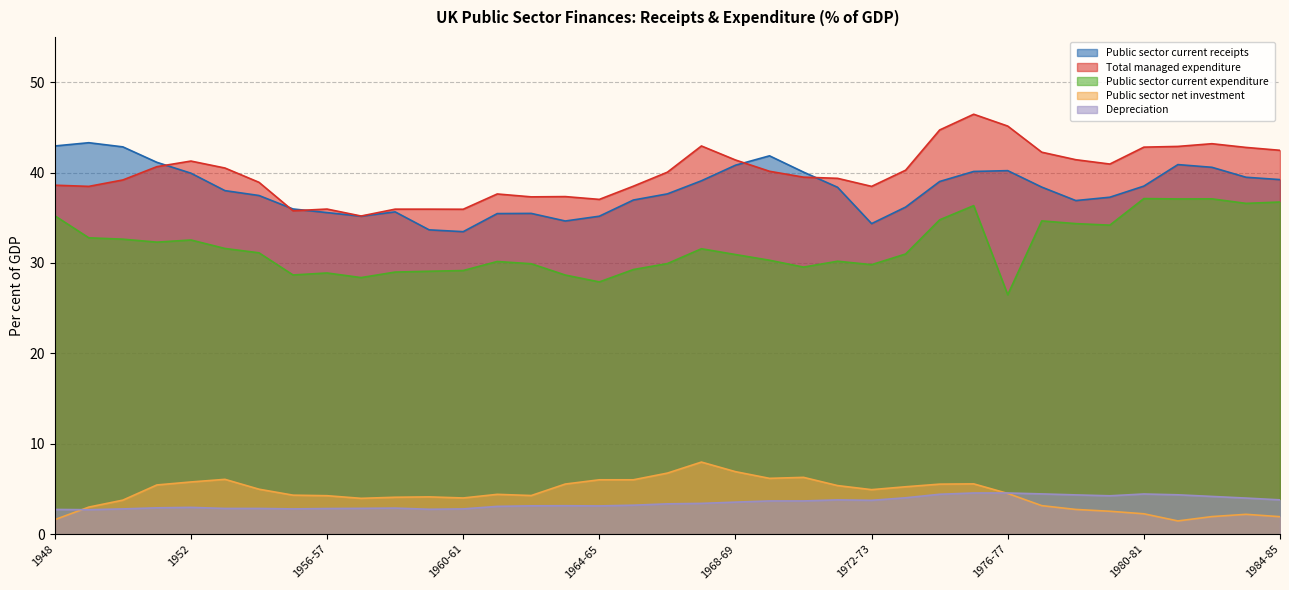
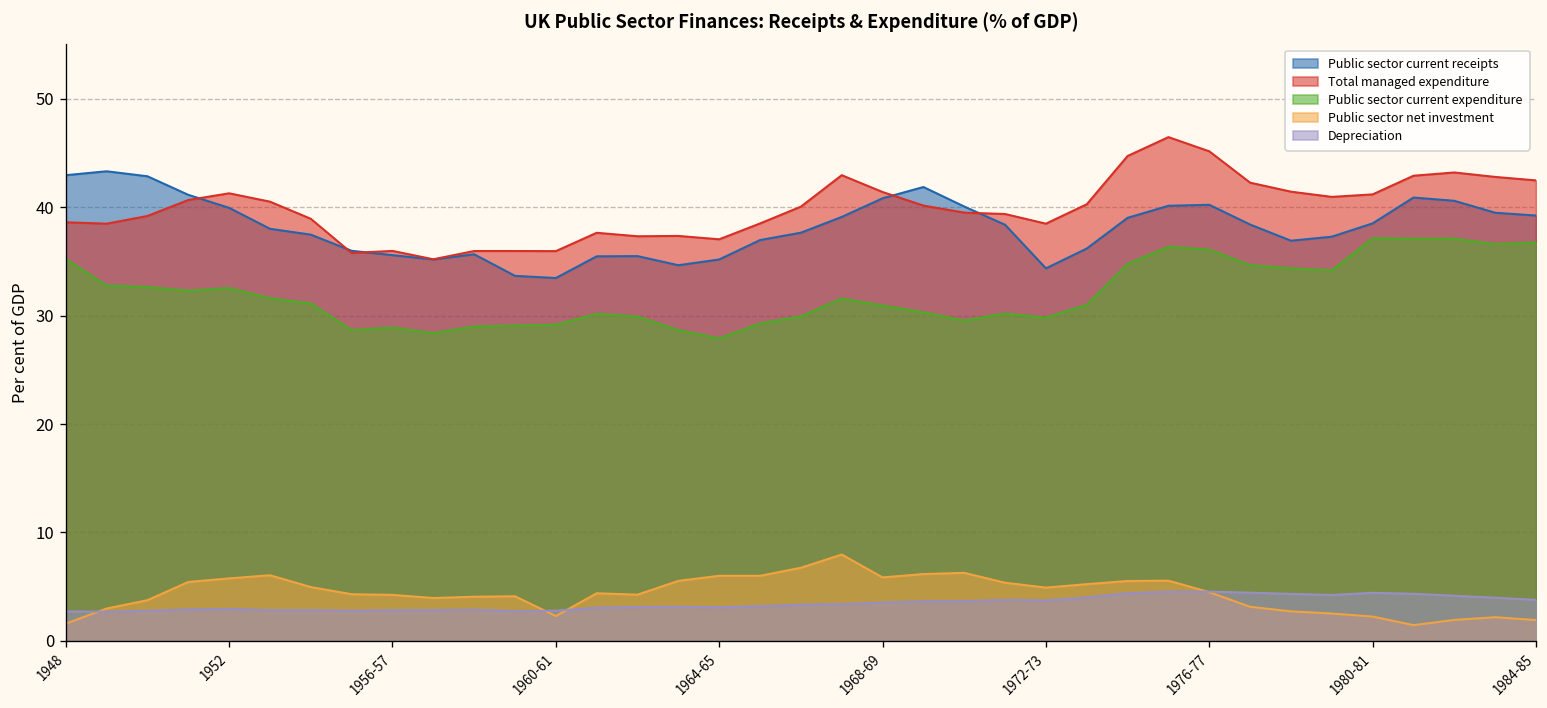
  {
    "Public sector current receipts": {
      "1948": 43,
      "1952": 40,
      "1956-57": 36,
      "1960-61": 33,
      "1964-65": 35,
      "1968-69": 41,
      "1972-73": 34,
      "1976-77": 40,
      "1980-81": 39,
      "1984-85": 39
    },
    "Total managed expenditure": {
      "1948": 39,
      "1952": 41,
      "1956-57": 36,
      "1960-61": 36,
      "1964-65": 37,
      "1968-69": 41,
      "1972-73": 38,
      "1976-77": 45,
-     "1980-81": 43,
+     "1980-81": 41,
      "1984-85": 42
    },
    "Public sector current expenditure": {
      "1948": 35,
      "1952": 33,
      "1956-57": 29,
      "1960-61": 29,
      "1964-65": 28,
      "1968-69": 31,
      "1972-73": 30,
-     "1976-77": 26,
+     "1976-77": 36,
      "1980-81": 37,
      "1984-85": 37
    },
    "Public sector net investment": {
      "1948": 2,
      "1952": 6,
      "1956-57": 4,
-     "1960-61": 4,
+     "1960-61": 2,
      "1964-65": 6,
-     "1968-69": 7,
+     "1968-69": 6,
      "1972-73": 5,
      "1980-81": 2,
      "1984-85": 2
    },
    "Depreciation": {
      "1948": 3,
      "1952": 3,
      "1956-57": 3,
      "1960-61": 3,
      "1964-65": 3,
      "1968-69": 4,
      "1972-73": 4,
      "1980-81": 4,
      "1984-85": 4
    }
  }
